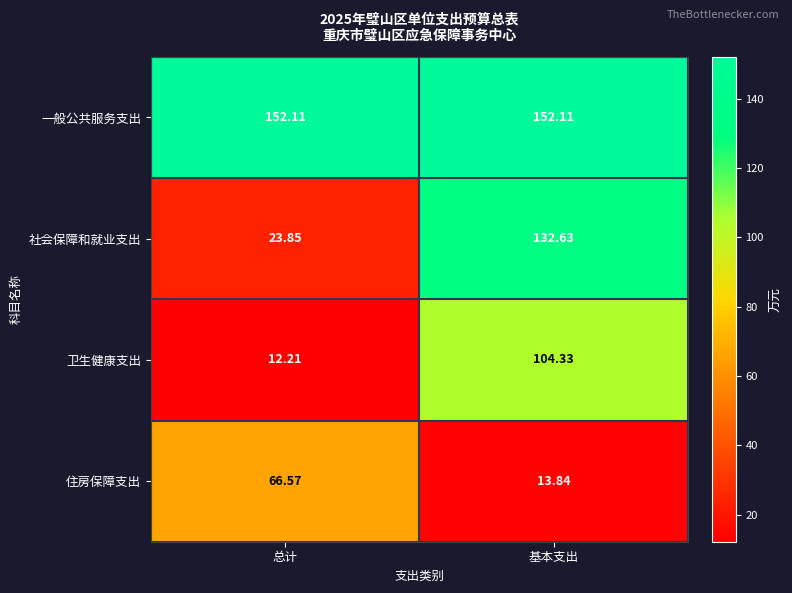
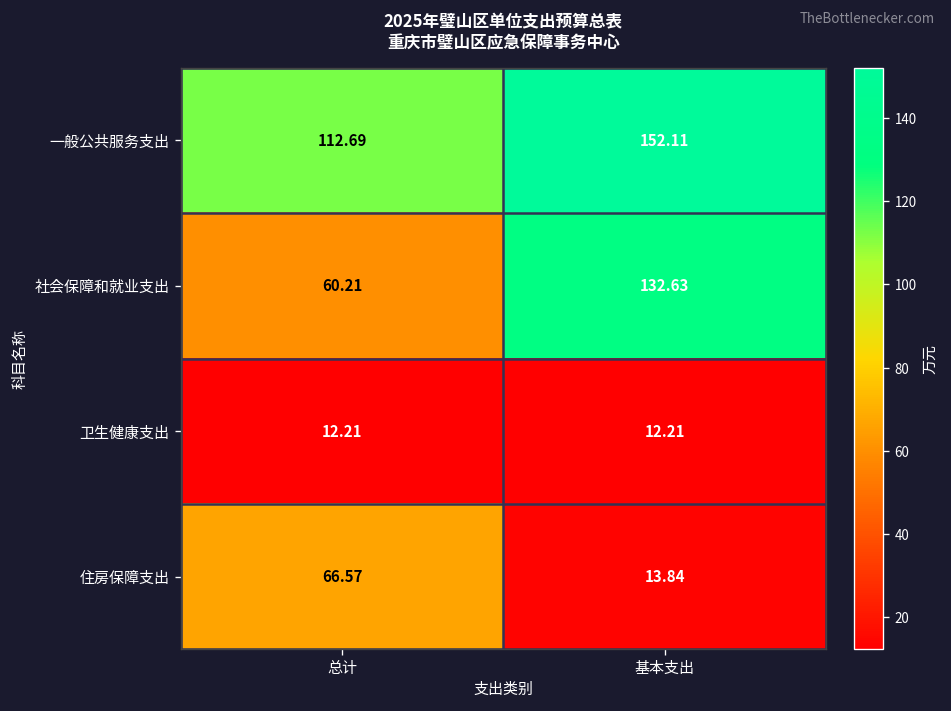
  {
    "一般公共服务支出": {
-     "总计": 152.11,
+     "总计": 112.69,
      "基本支出": 152.11
    },
    "社会保障和就业支出": {
-     "总计": 23.85,
+     "总计": 60.21,
      "基本支出": 132.63
    },
    "卫生健康支出": {
      "总计": 12.21,
-     "基本支出": 104.33
+     "基本支出": 12.21
    },
    "住房保障支出": {
      "总计": 66.57,
      "基本支出": 13.84
    }
  }
